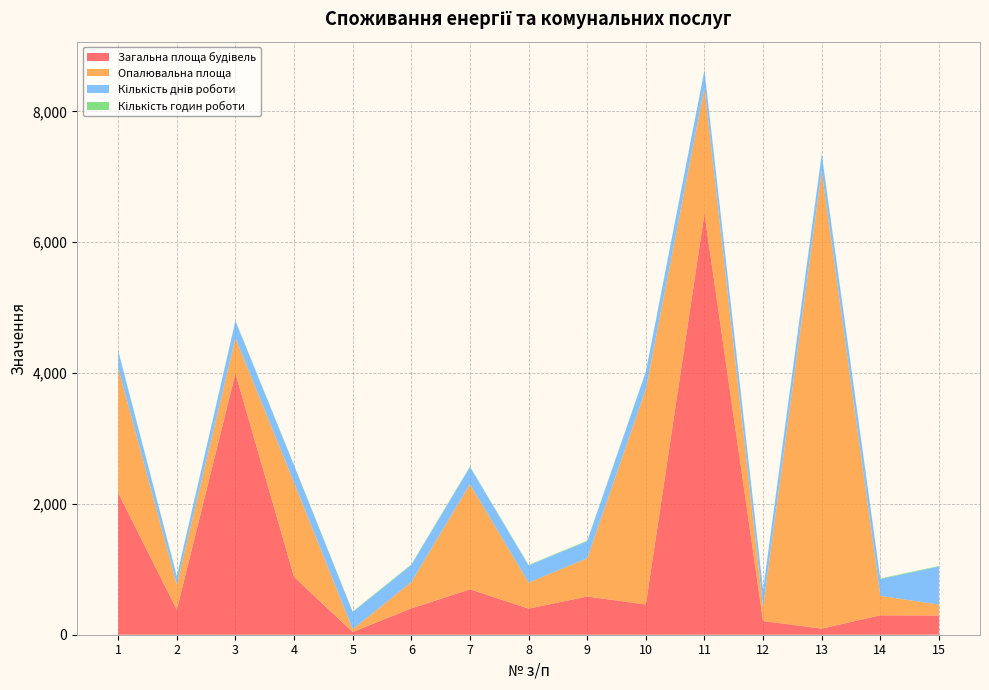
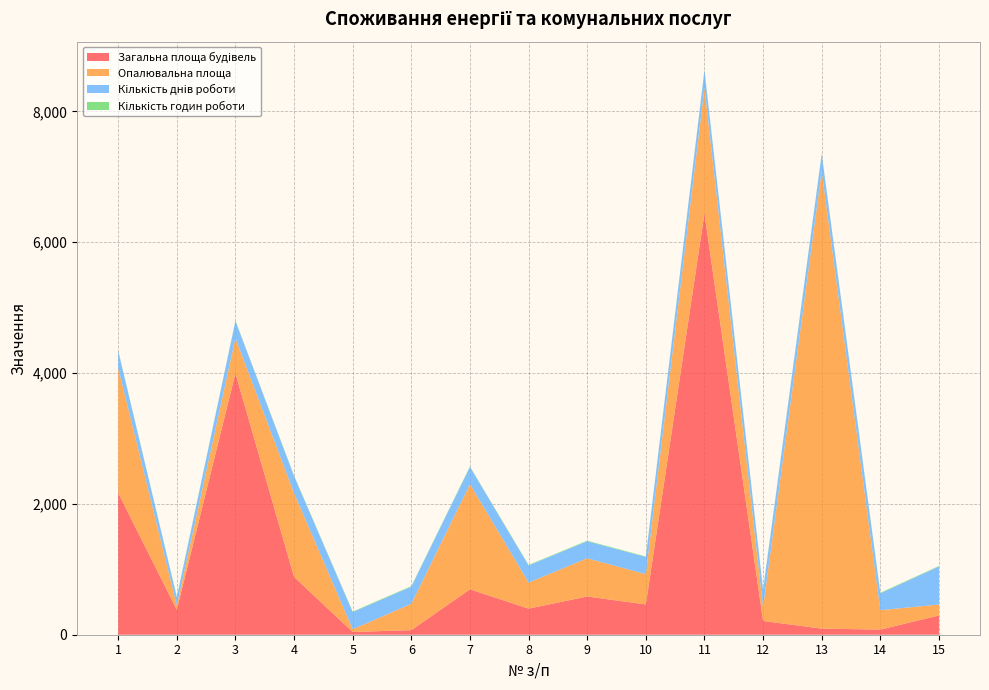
  {
    "Загальна площа будівель": {
      "1": "2,200",
      "2": "400",
      "3": "4,000",
      "4": "900",
      "5": "0",
-     "6": "400",
+     "6": "100",
      "7": "700",
      "8": "400",
      "9": "600",
      "10": "500",
      "11": "6,400",
      "12": "200",
      "13": "100",
-     "14": "300",
+     "14": "100",
      "15": "300"
    },
    "Опалювальна площа": {
      "1": "1,900",
-     "2": "400",
+     "2": "100",
      "3": "500",
-     "4": "1,400",
+     "4": "1,300",
      "5": "0",
      "6": "400",
      "7": "1,600",
      "8": "400",
      "9": "600",
-     "10": "3,300",
+     "10": "500",
      "11": "1,900",
      "12": "200",
      "13": "7,000",
      "14": "300",
      "15": "200"
    }
  }
